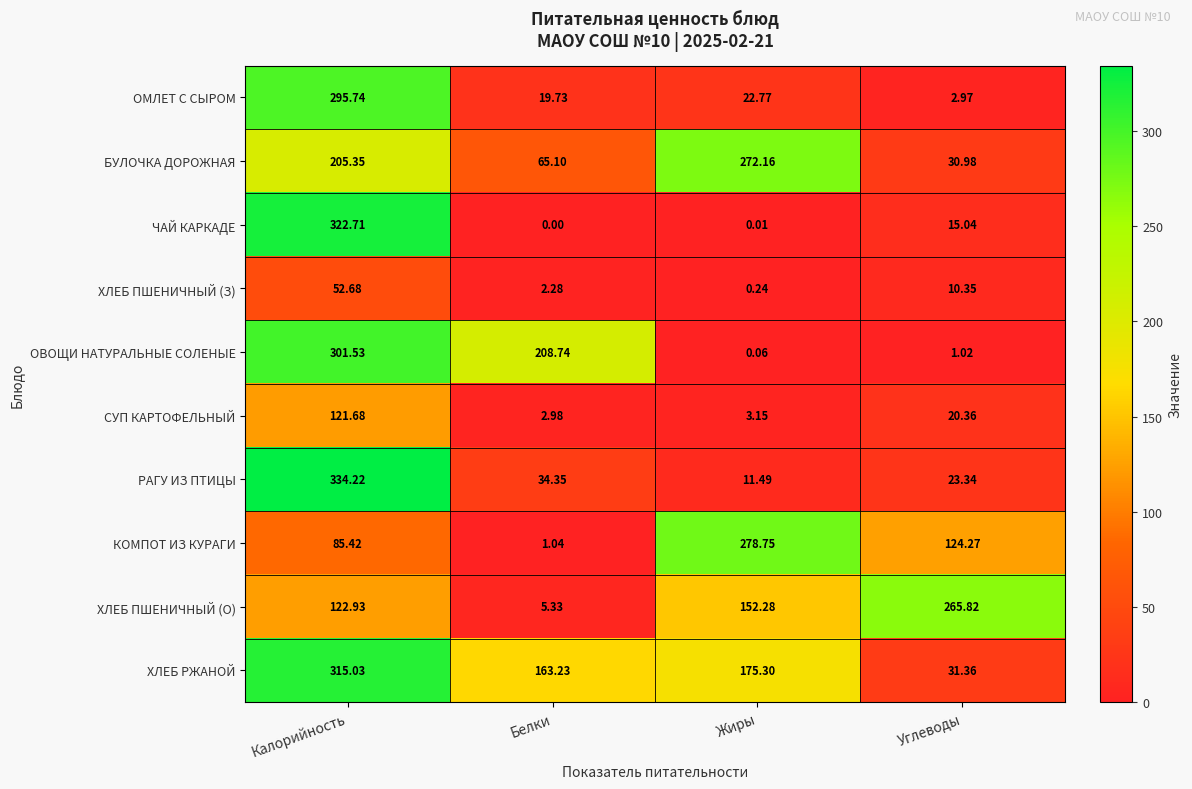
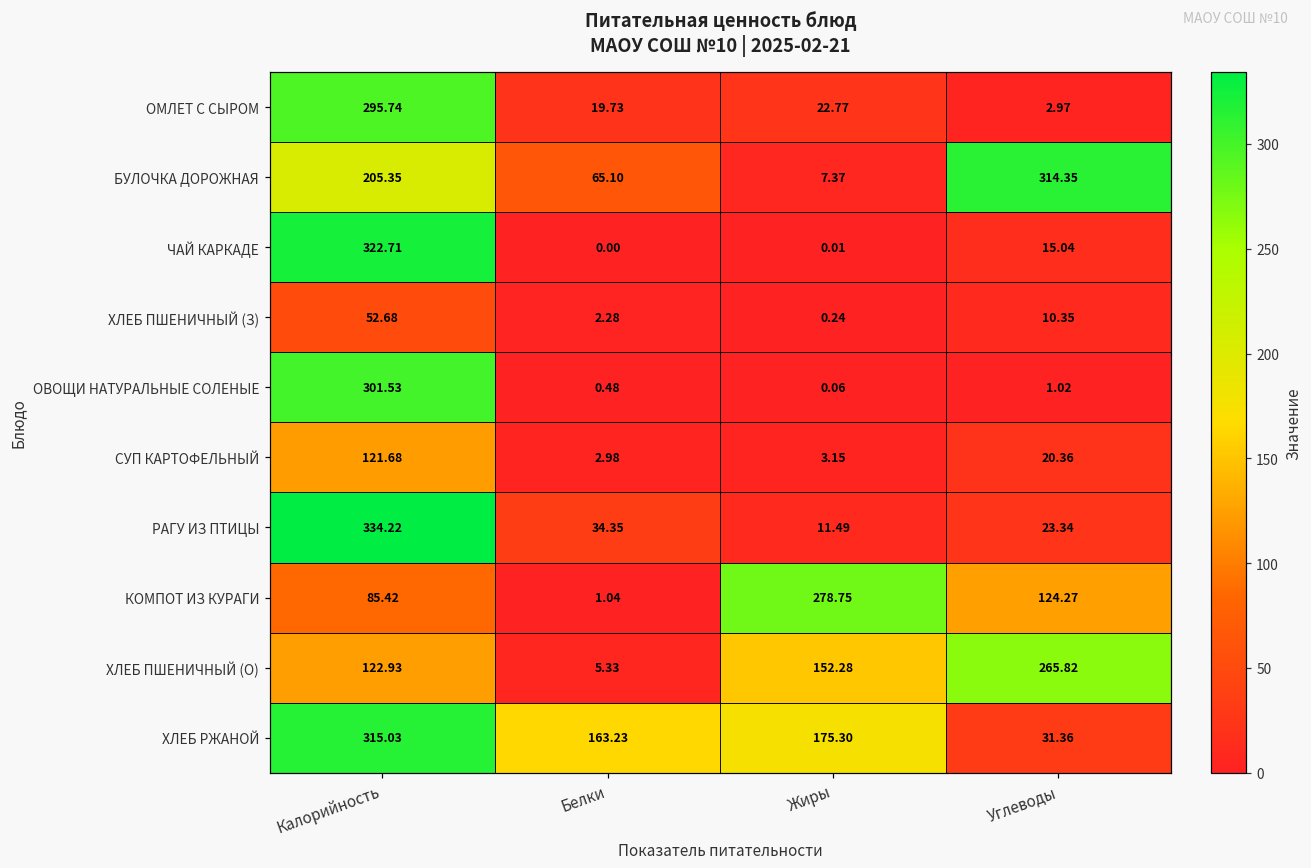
  {
    "ОМЛЕТ С СЫРОМ": {
      "Калорийность": 295.74,
      "Белки": 19.73,
      "Жиры": 22.77,
      "Углеводы": 2.97
    },
    "БУЛОЧКА ДОРОЖНАЯ": {
      "Калорийность": 205.35,
      "Белки": 65.10,
-     "Жиры": 272.16,
-     "Углеводы": 30.98
+     "Жиры": 7.37,
+     "Углеводы": 314.35
    },
    "ЧАЙ КАРКАДЕ": {
      "Калорийность": 322.71,
      "Белки": 0.00,
      "Жиры": 0.01,
      "Углеводы": 15.04
    },
    "ХЛЕБ ПШЕНИЧНЫЙ (З)": {
      "Калорийность": 52.68,
      "Белки": 2.28,
      "Жиры": 0.24,
      "Углеводы": 10.35
    },
    "ОВОЩИ НАТУРАЛЬНЫЕ СОЛЕНЫЕ": {
      "Калорийность": 301.53,
-     "Белки": 208.74,
+     "Белки": 0.48,
      "Жиры": 0.06,
      "Углеводы": 1.02
    },
    "СУП КАРТОФЕЛЬНЫЙ": {
      "Калорийность": 121.68,
      "Белки": 2.98,
      "Жиры": 3.15,
      "Углеводы": 20.36
    },
    "РАГУ ИЗ ПТИЦЫ": {
      "Калорийность": 334.22,
      "Белки": 34.35,
      "Жиры": 11.49,
      "Углеводы": 23.34
    },
    "КОМПОТ ИЗ КУРАГИ": {
      "Калорийность": 85.42,
      "Белки": 1.04,
      "Жиры": 278.75,
      "Углеводы": 124.27
    },
    "ХЛЕБ ПШЕНИЧНЫЙ (О)": {
      "Калорийность": 122.93,
      "Белки": 5.33,
      "Жиры": 152.28,
      "Углеводы": 265.82
    },
    "ХЛЕБ РЖАНОЙ": {
      "Калорийность": 315.03,
      "Белки": 163.23,
      "Жиры": 175.30,
      "Углеводы": 31.36
    }
  }
